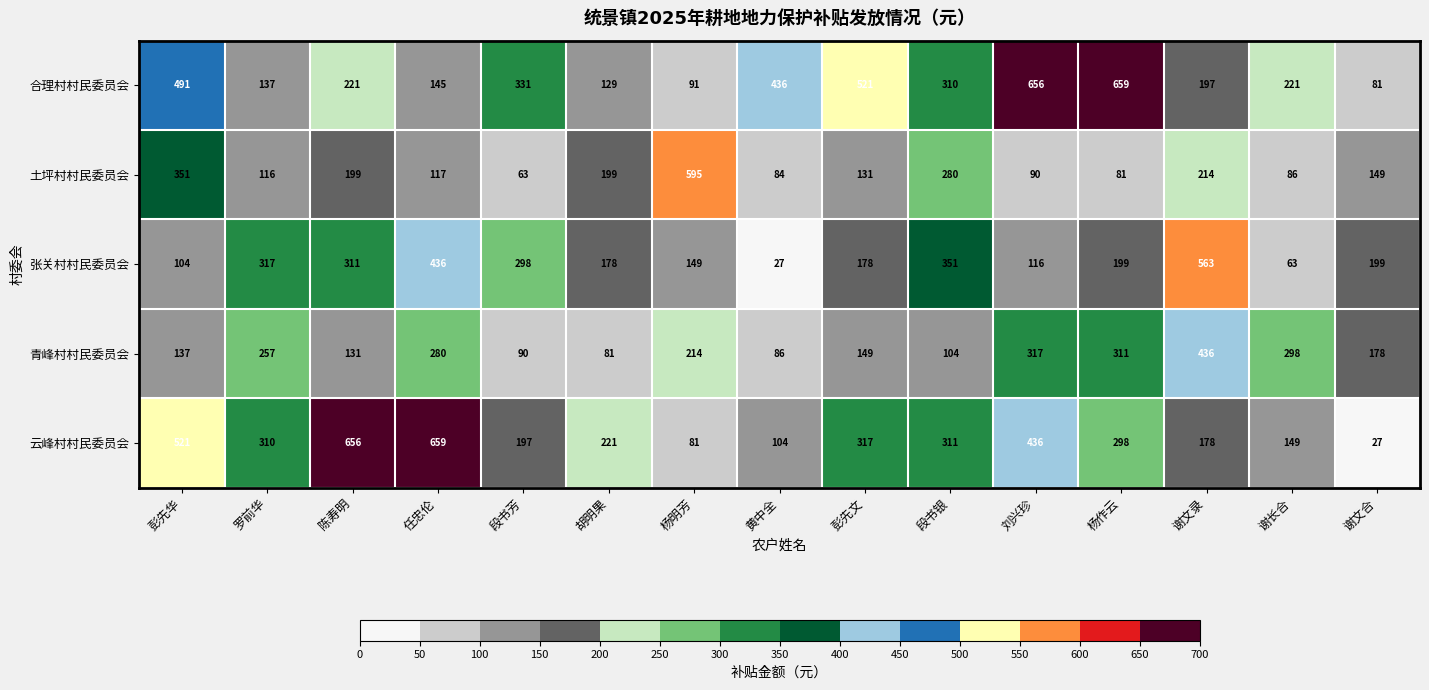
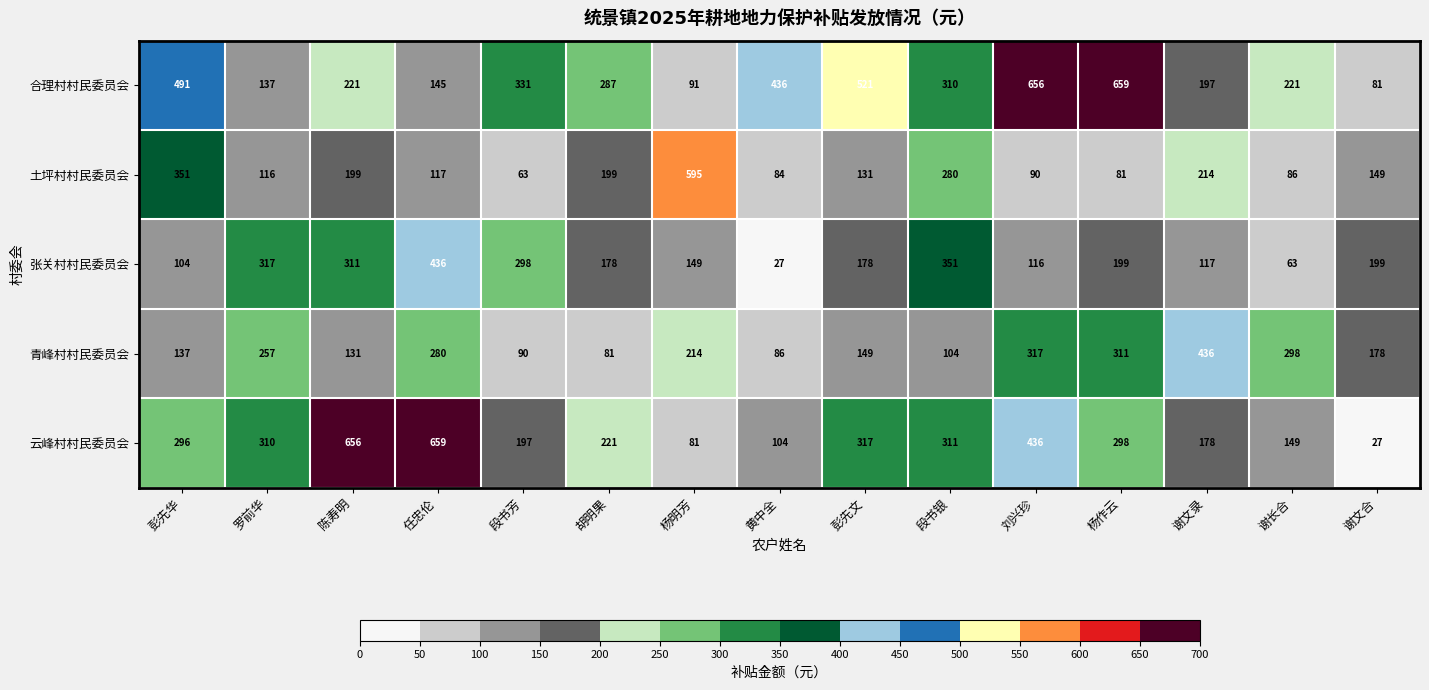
  {
    "合理村村民委员会": {
      "彭先华": 491,
      "罗前华": 137,
      "陈寿明": 221,
      "任忠伦": 145,
      "段书芳": 331,
-     "胡明果": 129,
+     "胡明果": 287,
      "杨明芳": 91,
      "黄中全": 436,
      "彭先文": 521,
      "段书银": 310,
      "刘兴珍": 656,
      "杨作云": 659,
      "谢文录": 197,
      "谢长合": 221,
      "谢文合": 81
    },
    "土坪村村民委员会": {
      "彭先华": 351,
      "罗前华": 116,
      "陈寿明": 199,
      "任忠伦": 117,
      "段书芳": 63,
      "胡明果": 199,
      "杨明芳": 595,
      "黄中全": 84,
      "彭先文": 131,
      "段书银": 280,
      "刘兴珍": 90,
      "杨作云": 81,
      "谢文录": 214,
      "谢长合": 86,
      "谢文合": 149
    },
    "张关村村民委员会": {
      "彭先华": 104,
      "罗前华": 317,
      "陈寿明": 311,
      "任忠伦": 436,
      "段书芳": 298,
      "胡明果": 178,
      "杨明芳": 149,
      "黄中全": 27,
      "彭先文": 178,
      "段书银": 351,
      "刘兴珍": 116,
      "杨作云": 199,
-     "谢文录": 563,
+     "谢文录": 117,
      "谢长合": 63,
      "谢文合": 199
    },
    "青峰村村民委员会": {
      "彭先华": 137,
      "罗前华": 257,
      "陈寿明": 131,
      "任忠伦": 280,
      "段书芳": 90,
      "胡明果": 81,
      "杨明芳": 214,
      "黄中全": 86,
      "彭先文": 149,
      "段书银": 104,
      "刘兴珍": 317,
      "杨作云": 311,
      "谢文录": 436,
      "谢长合": 298,
      "谢文合": 178
    },
    "云峰村村民委员会": {
-     "彭先华": 521,
+     "彭先华": 296,
      "罗前华": 310,
      "陈寿明": 656,
      "任忠伦": 659,
      "段书芳": 197,
      "胡明果": 221,
      "杨明芳": 81,
      "黄中全": 104,
      "彭先文": 317,
      "段书银": 311,
      "刘兴珍": 436,
      "杨作云": 298,
      "谢文录": 178,
      "谢长合": 149,
      "谢文合": 27
    }
  }
